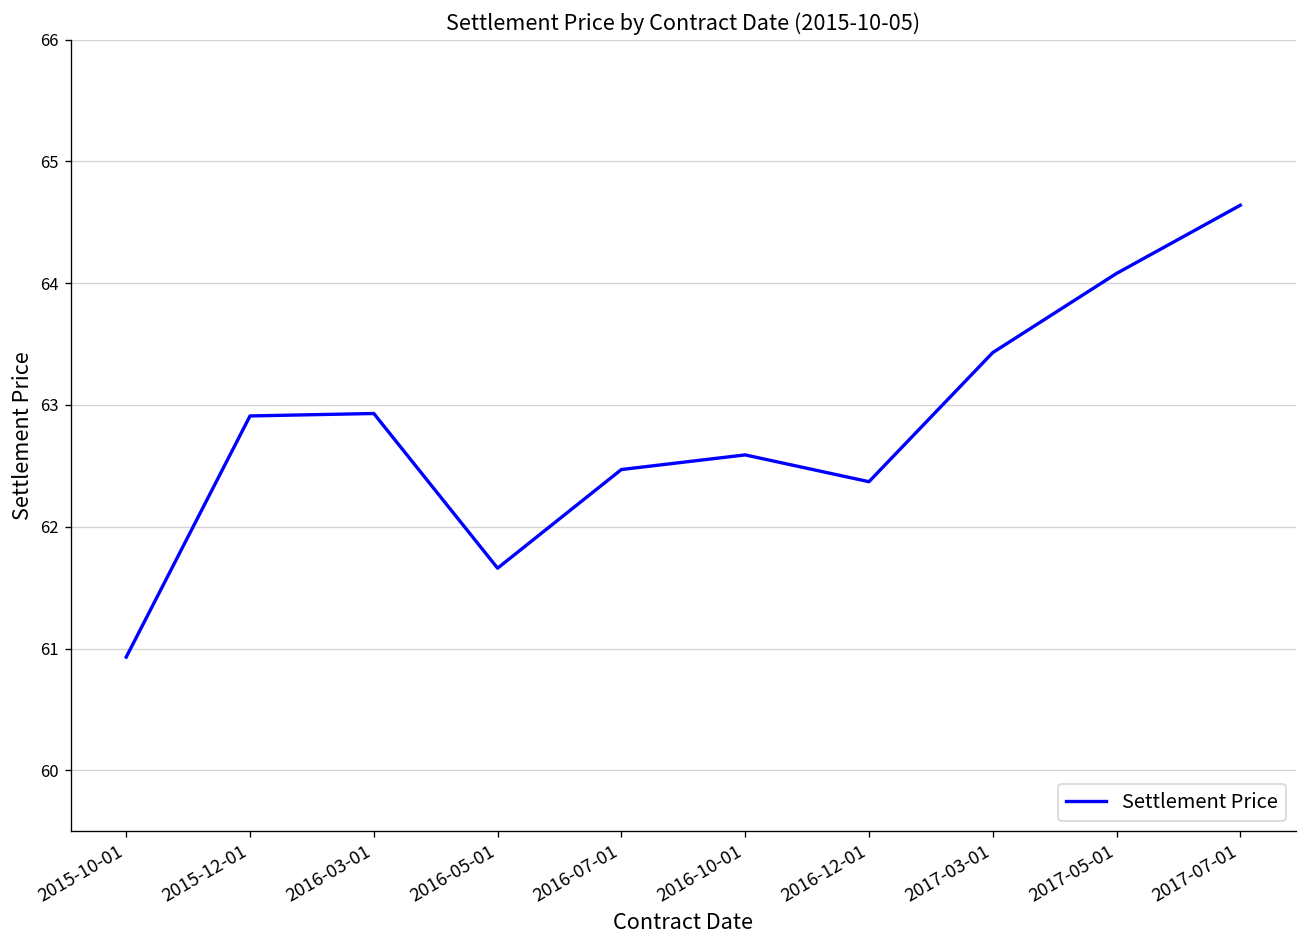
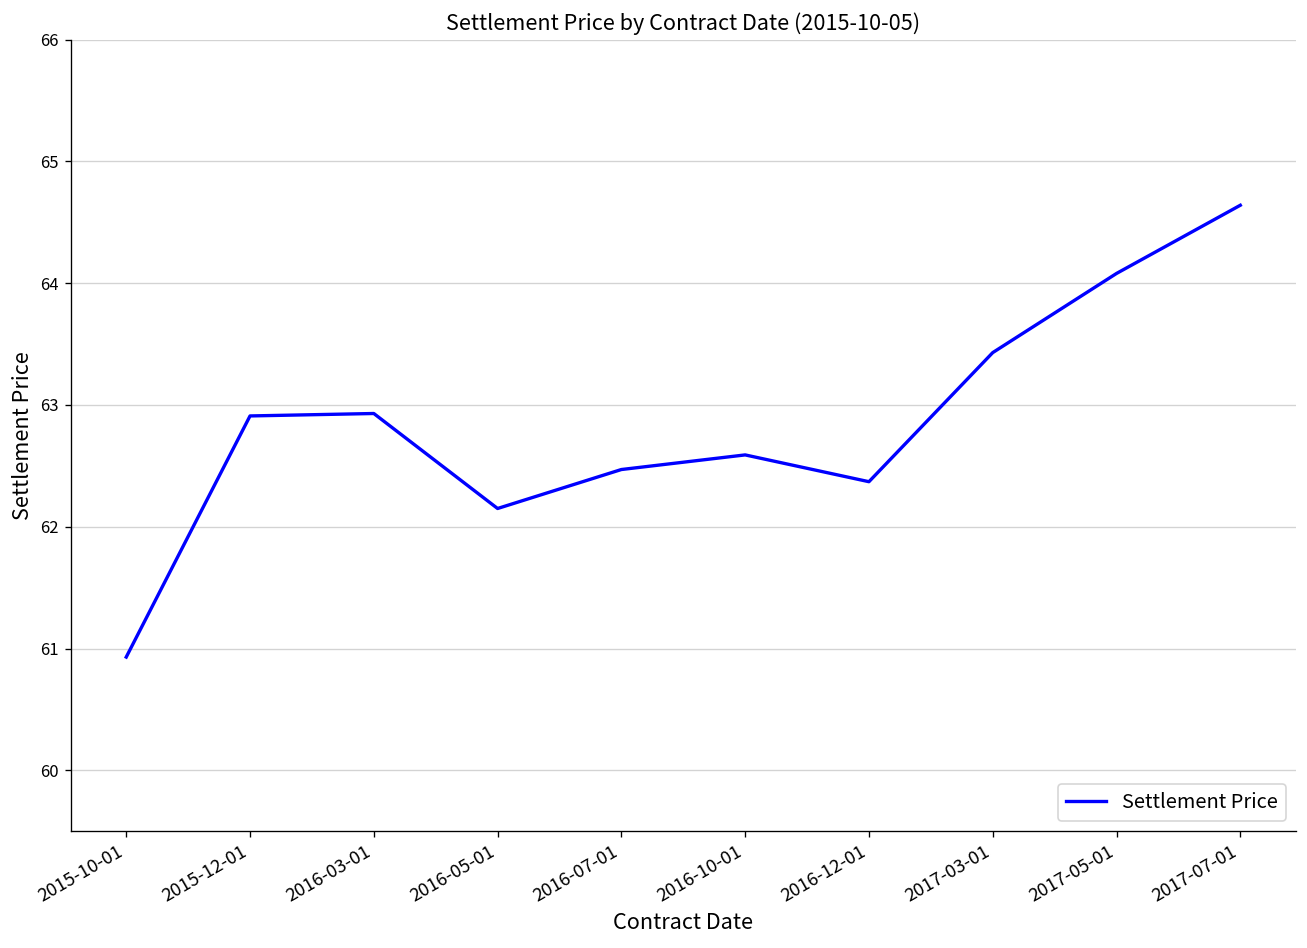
  {
    "2015-10-01": 60.93,
    "2015-12-01": 62.91,
    "2016-03-01": 62.93,
-   "2016-05-01": 61.66,
+   "2016-05-01": 62.15,
    "2016-07-01": 62.47,
    "2016-10-01": 62.59,
    "2016-12-01": 62.37,
    "2017-03-01": 63.43,
    "2017-05-01": 64.08,
    "2017-07-01": 64.64
  }
